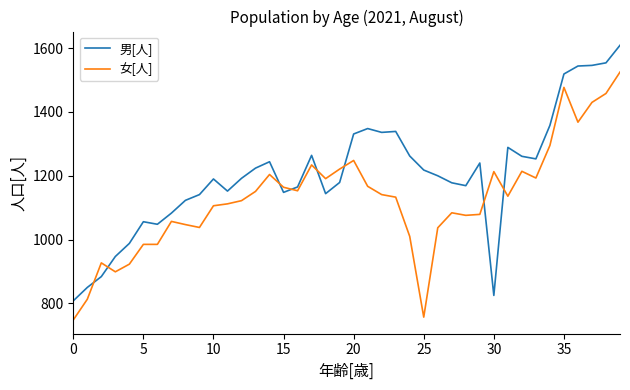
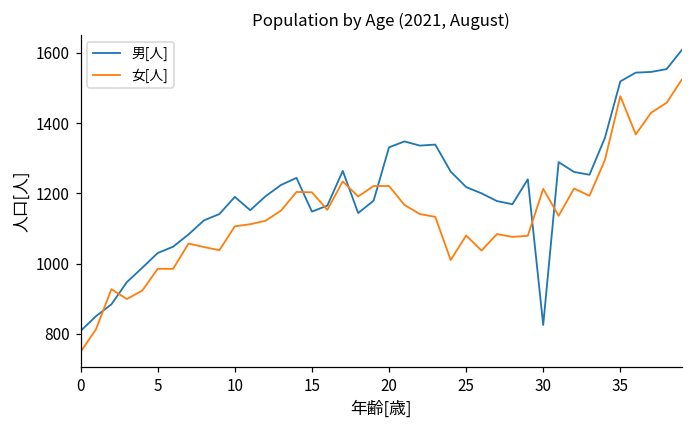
  {
    "男[人]": {
      "0": 810,
-     "5": 1060,
+     "5": 1030,
      "10": 1190,
      "15": 1150,
      "20": 1330,
      "25": 1220,
      "30": 830,
      "35": 1520
    },
    "女[人]": {
      "0": 750,
      "5": 990,
      "10": 1110,
-     "15": 1160,
-     "20": 1250,
-     "25": 760,
+     "15": 1200,
+     "20": 1220,
+     "25": 1080,
      "30": 1210,
      "35": 1480
    }
  }
